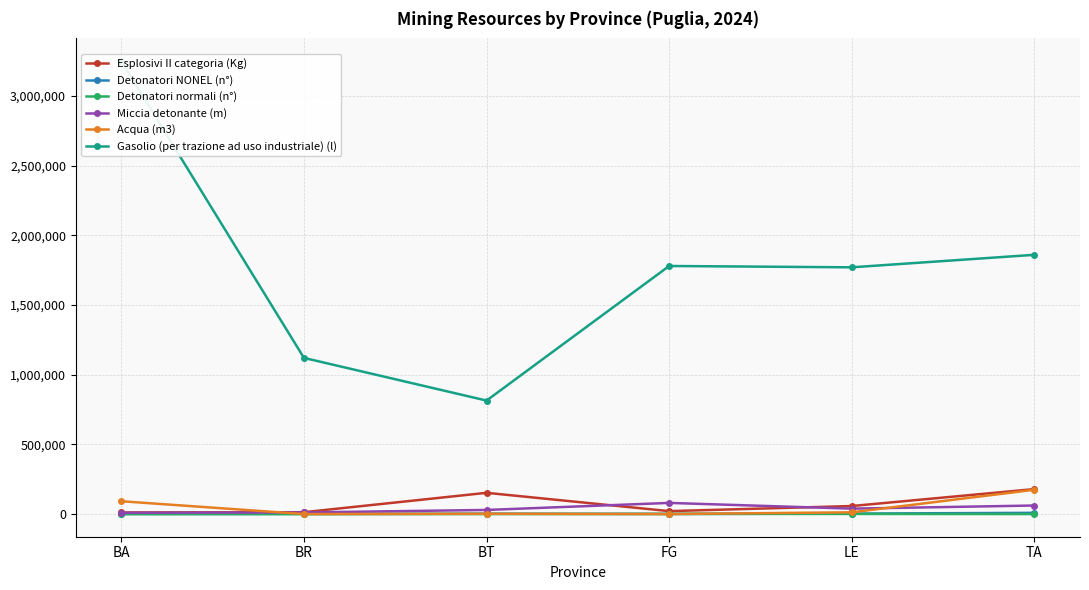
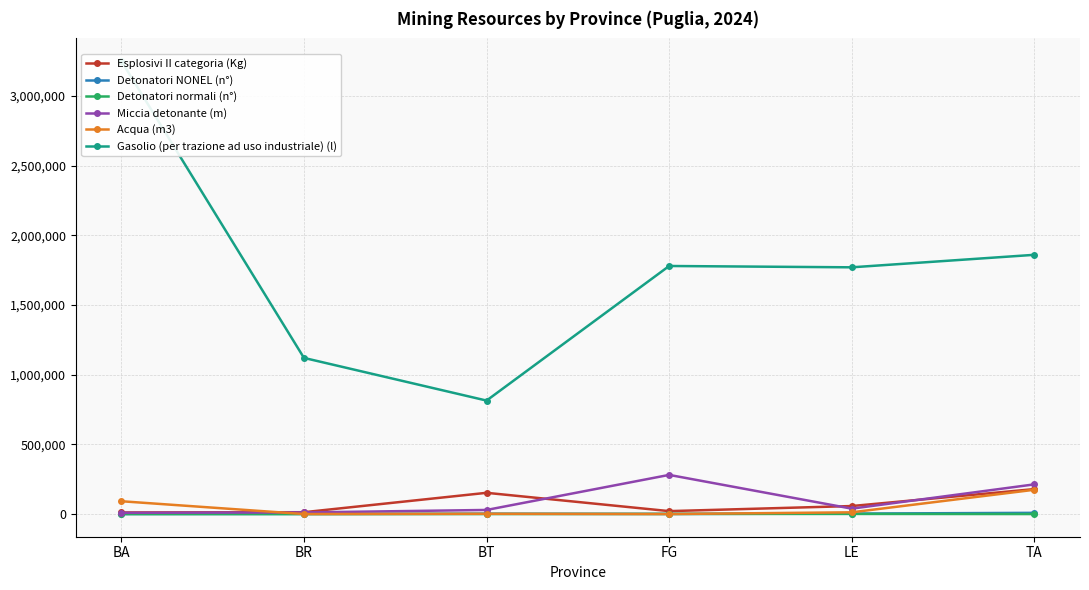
  {
    "Esplosivi II categoria (Kg)": {
      "BT": "150,000",
      "FG": "20,000",
      "LE": "60,000"
    },
    "Miccia detonante (m)": {
      "BT": "30,000",
-     "FG": "80,000",
+     "FG": "280,000",
      "LE": "40,000",
-     "TA": "60,000"
+     "TA": "210,000"
    },
    "Acqua (m3)": {
      "BA": "90,000"
    }
  }
